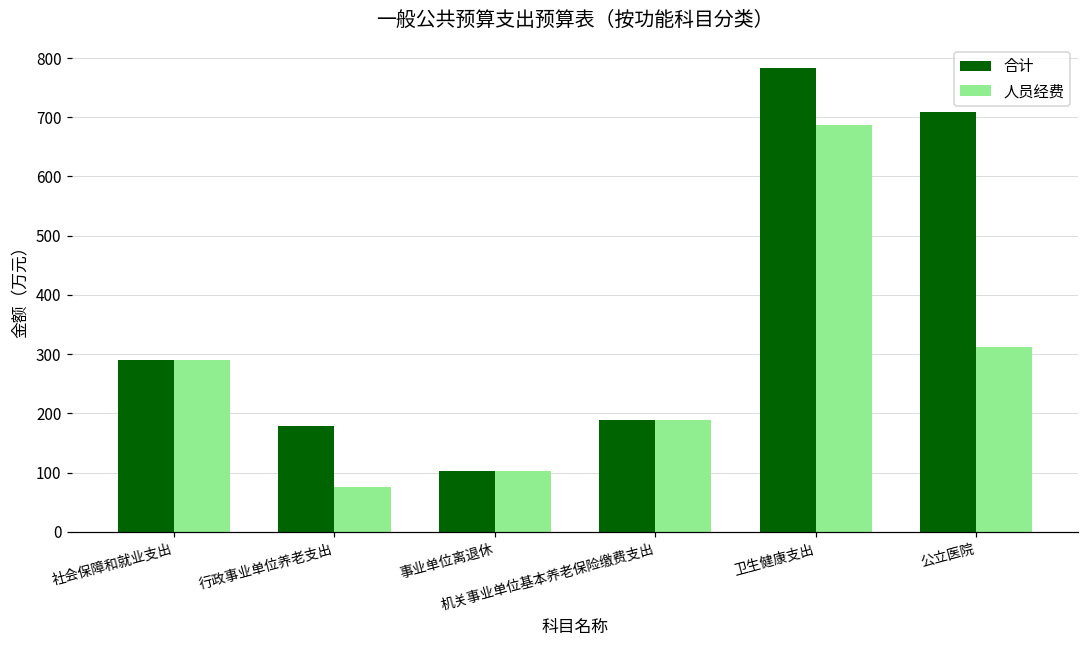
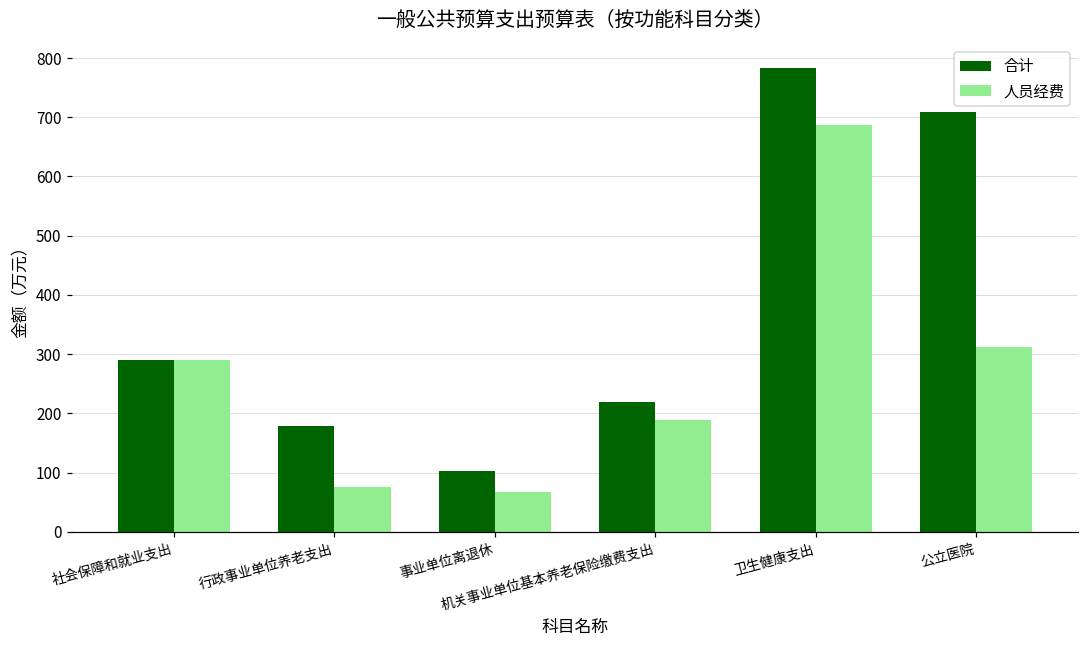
  {
    "合计": {
      "社会保障和就业支出": 290,
      "行政事业单位养老支出": 180,
      "事业单位离退休": 100,
-     "机关事业单位基本养老保险缴费支出": 190,
+     "机关事业单位基本养老保险缴费支出": 220,
      "卫生健康支出": 780,
      "公立医院": 710
    },
    "人员经费": {
      "社会保障和就业支出": 290,
      "行政事业单位养老支出": 80,
-     "事业单位离退休": 100,
+     "事业单位离退休": 70,
      "机关事业单位基本养老保险缴费支出": 190,
      "卫生健康支出": 690,
      "公立医院": 310
    }
  }
